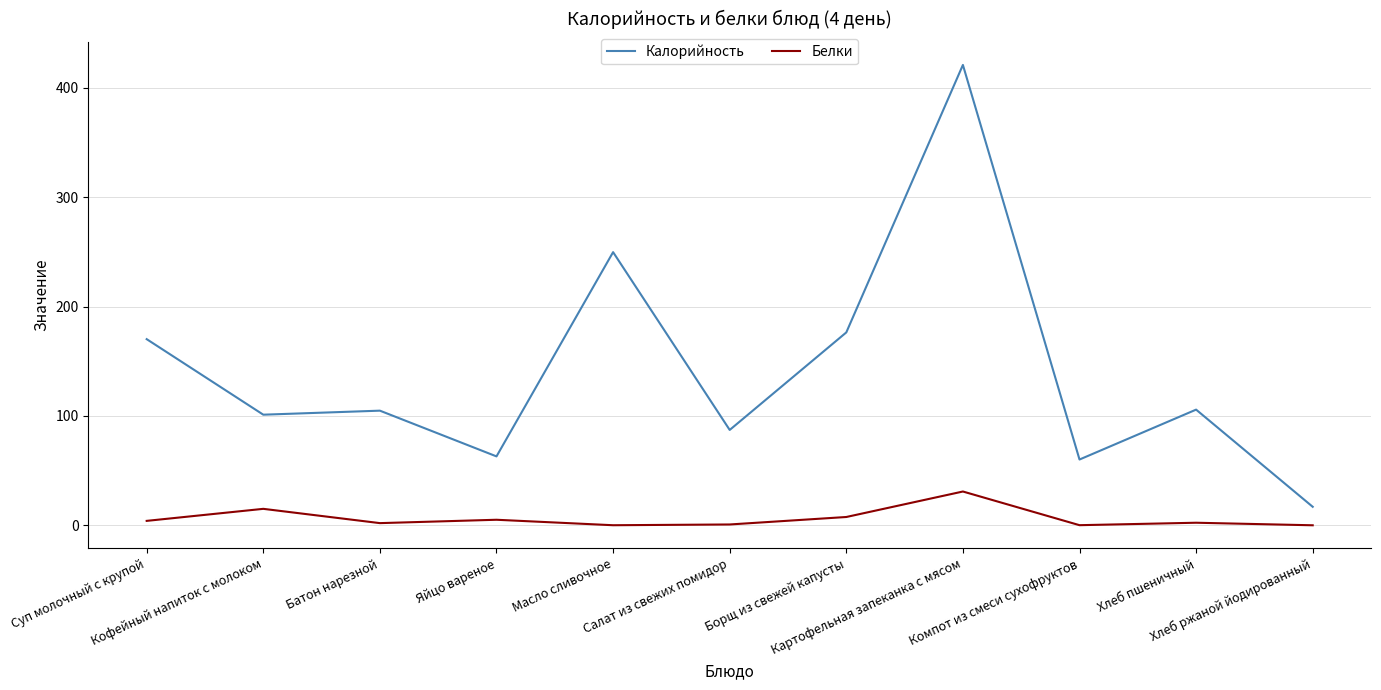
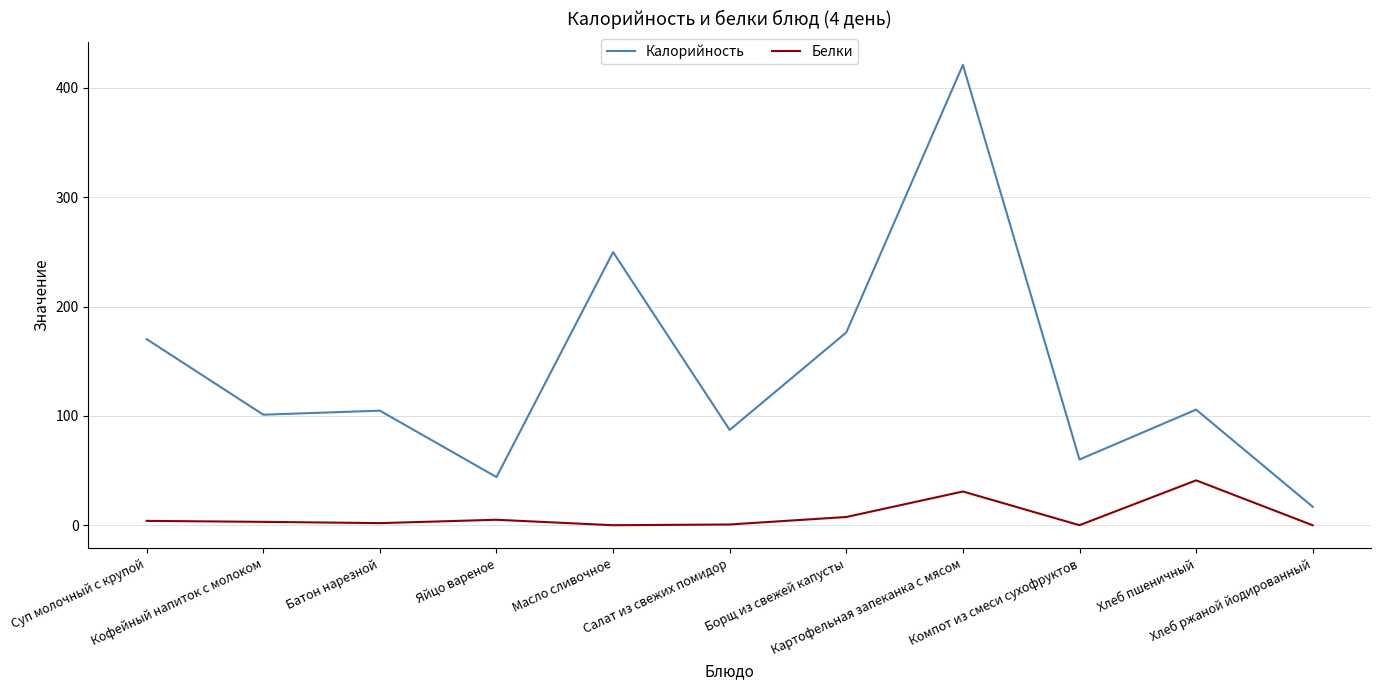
  {
    "Калорийность": {
      "Суп молочный с крупой": 170,
      "Кофейный напиток с молоком": 101,
      "Батон нарезной": 105,
-     "Яйцо вареное": 63,
+     "Яйцо вареное": 44,
      "Масло сливочное": 250,
      "Салат из свежих помидор": 87,
      "Борщ из свежей капусты": 176,
      "Картофельная запеканка с мясом": 421,
      "Компот из смеси сухофруктов": 60,
      "Хлеб пшеничный": 106,
      "Хлеб ржаной йодированный": 17
    },
    "Белки": {
      "Суп молочный с крупой": 4,
-     "Кофейный напиток с молоком": 15,
+     "Кофейный напиток с молоком": 3,
      "Батон нарезной": 2,
      "Яйцо вареное": 5,
      "Масло сливочное": 0,
      "Салат из свежих помидор": 1,
      "Борщ из свежей капусты": 8,
      "Картофельная запеканка с мясом": 31,
      "Компот из смеси сухофруктов": 0,
-     "Хлеб пшеничный": 2,
+     "Хлеб пшеничный": 41,
      "Хлеб ржаной йодированный": 0
    }
  }
